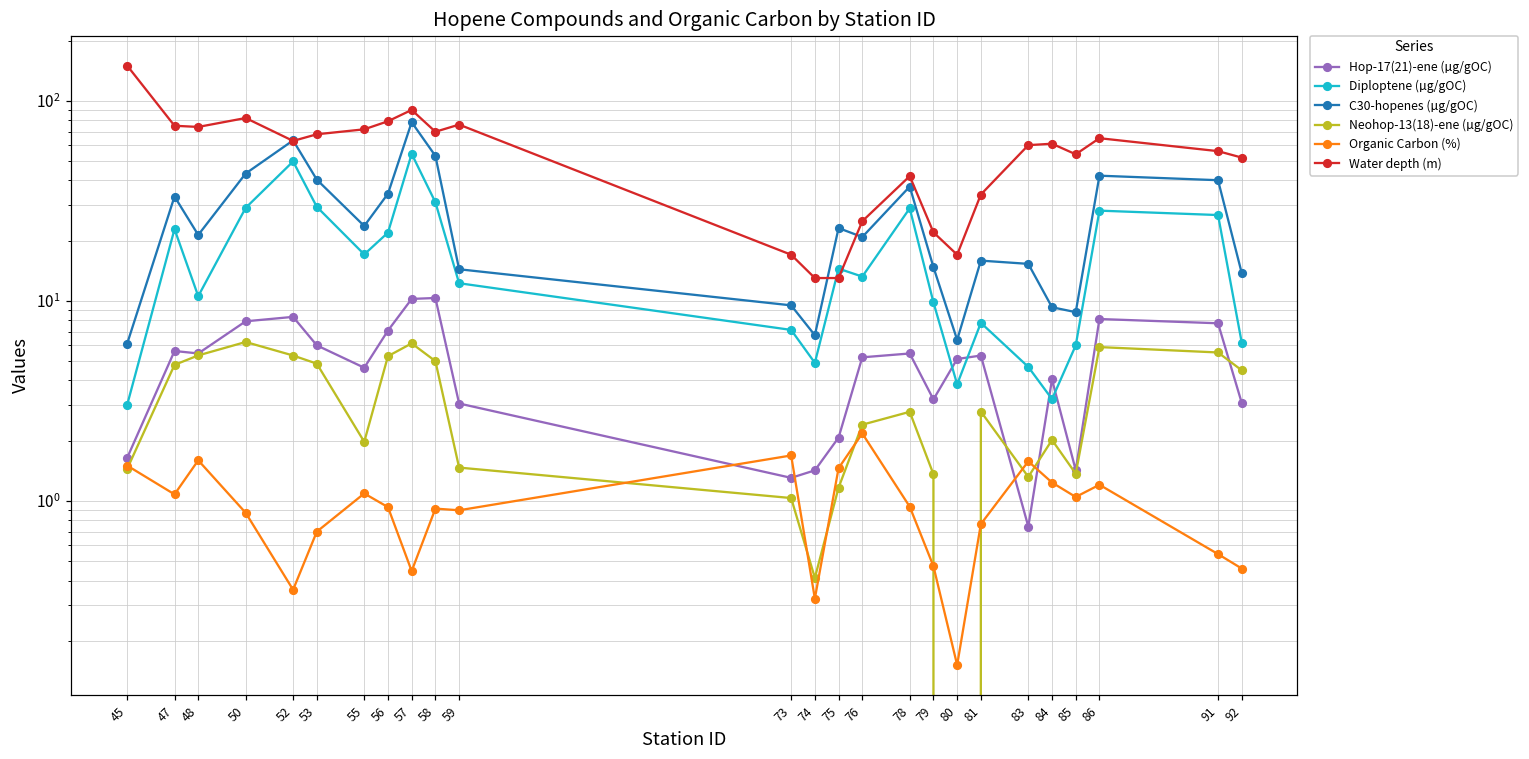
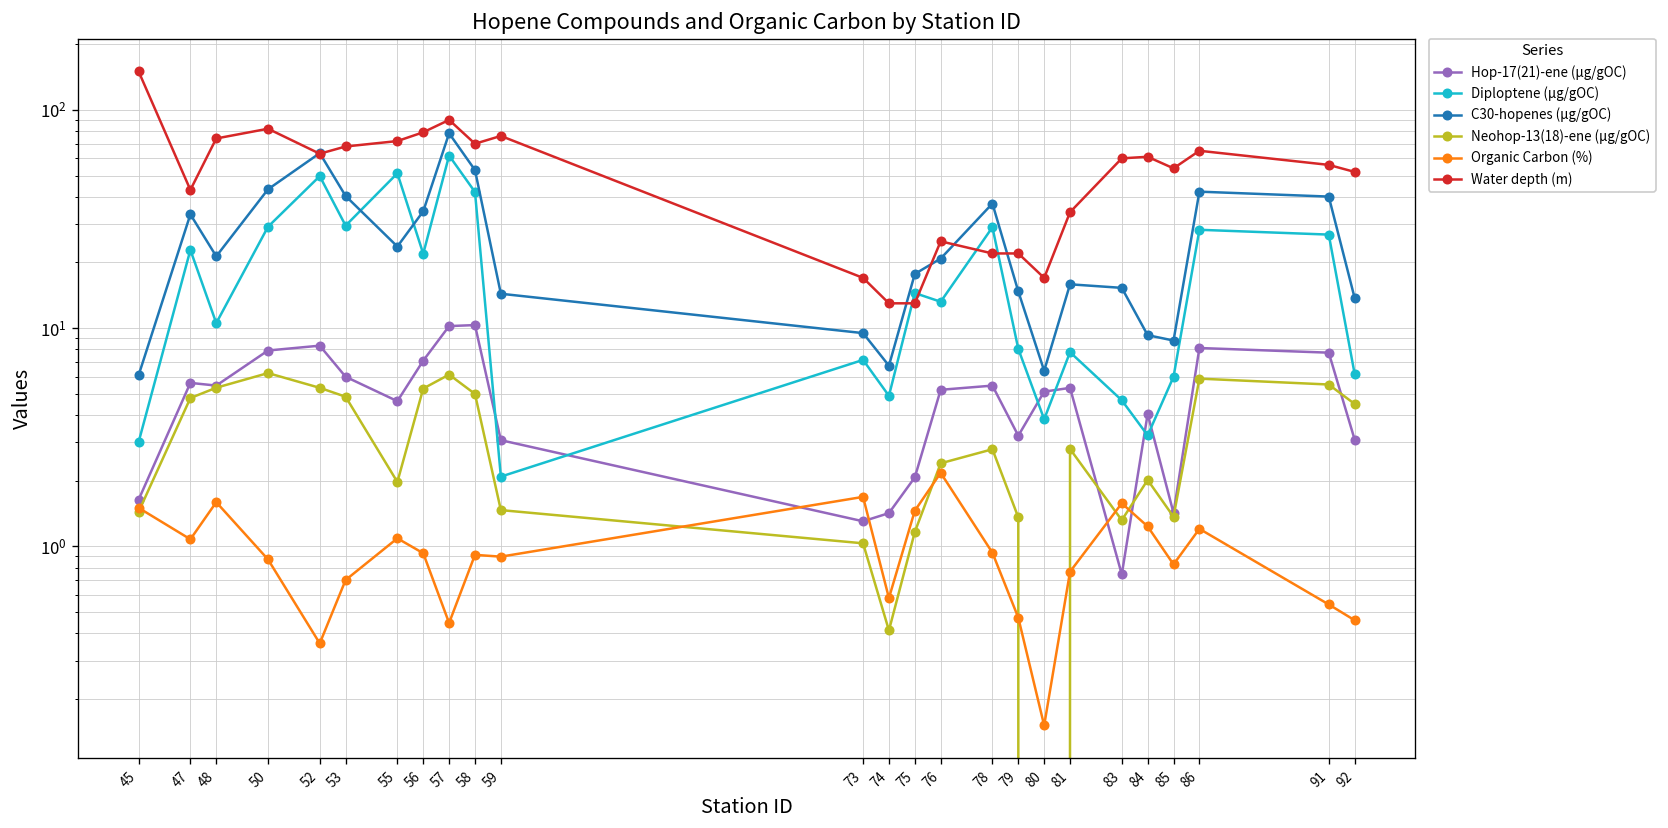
  {
    "Hop-17(21)-ene (µg/gOC)": {
      "45": 1.6,
      "47": 5.6,
      "50": 8,
      "52": 8,
      "53": 6.0,
      "55": 4.6,
      "56": 7.1,
      "57": 10,
      "58": 10,
      "59": 3.1,
      "73": 1.3,
      "74": 1.4,
      "75": 2.1,
      "76": 5.2,
      "78": 5.5,
      "79": 3.2,
      "80": 5.1,
      "81": 5.3,
      "83": 0.74,
      "84": 4.0,
      "85": 1.4,
      "86": 8,
      "91": 7.7,
      "92": 3.1
    },
    "Diploptene (µg/gOC)": {
      "45": 3.0,
      "47": 23,
      "48": 11,
      "50": 29,
      "52": 50,
      "53": 29,
-     "55": 17,
+     "55": 51,
      "56": 22,
-     "57": 54,
-     "58": 31,
-     "59": 12,
+     "57": 62,
+     "58": 42,
+     "59": 2.1,
      "73": 7.2,
      "74": 4.9,
      "75": 14,
      "76": 13,
      "78": 29,
-     "79": 10,
+     "79": 8,
      "80": 3.8,
      "81": 7.8,
      "83": 4.7,
      "84": 3.2,
      "85": 6.0,
      "86": 28,
      "91": 27,
      "92": 6.2
    },
    "C30-hopenes (µg/gOC)": {
      "45": 6,
      "47": 33,
      "48": 21,
      "50": 43,
      "53": 40,
      "55": 24,
      "56": 34,
      "57": 78,
      "58": 53,
      "59": 14,
      "73": 9,
      "74": 6.7,
-     "75": 23,
+     "75": 18,
      "76": 21,
      "78": 37,
      "79": 15,
      "80": 6.4,
      "81": 16,
      "83": 15,
      "84": 9,
      "85": 9,
      "86": 42,
      "91": 40,
      "92": 14
    },
    "Neohop-13(18)-ene (µg/gOC)": {
      "45": 1.4,
      "47": 4.8,
      "50": 6.2,
      "52": 5.3,
      "53": 4.9,
      "55": 2.0,
      "56": 5.3,
      "57": 6.1,
      "58": 5.0,
      "59": 1.5,
      "73": 1.0,
      "74": 0.41,
      "75": 1.2,
      "76": 2.4,
      "78": 2.8,
      "79": 1.4,
      "81": 2.8,
      "83": 1.3,
      "84": 2.0,
      "85": 1.4,
      "86": 5.9,
      "91": 5.5,
      "92": 4.5
    },
    "Organic Carbon (%)": {
      "45": 1.5,
      "47": 1.1,
      "48": 1.6,
      "50": 0.9,
      "52": 0.36,
      "53": 0.70,
      "55": 1.1,
      "56": 0.9,
      "57": 0.45,
      "58": 0.9,
      "59": 0.9,
      "73": 1.7,
-     "74": 0.32,
+     "74": 0.58,
      "75": 1.5,
      "76": 2.2,
      "78": 0.9,
      "79": 0.47,
      "80": 0.15,
      "81": 0.77,
      "83": 1.6,
      "84": 1.2,
-     "85": 1.0,
+     "85": 0.8,
      "86": 1.2,
      "91": 0.54,
      "92": 0.46
    },
    "Water depth (m)": {
      "45": 150,
-     "47": 75,
+     "47": 43,
      "48": 74,
      "50": 80,
      "53": 68,
      "55": 72,
      "56": 80,
      "57": 90,
      "58": 70,
      "59": 76,
      "73": 17,
      "74": 13,
      "75": 13,
      "76": 25,
-     "78": 42,
+     "78": 22,
      "79": 22,
      "80": 17,
      "81": 34,
      "83": 60,
      "84": 61,
      "85": 54,
      "86": 65,
      "91": 56,
      "92": 52
    }
  }
